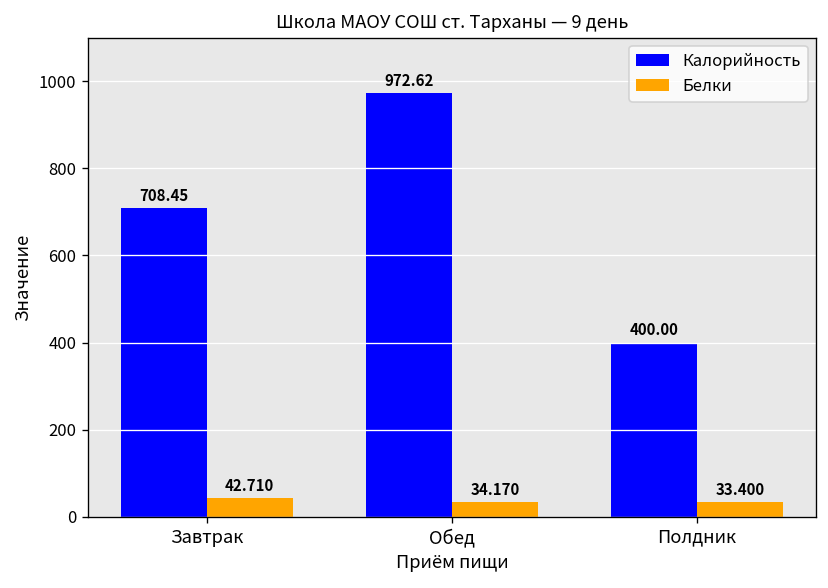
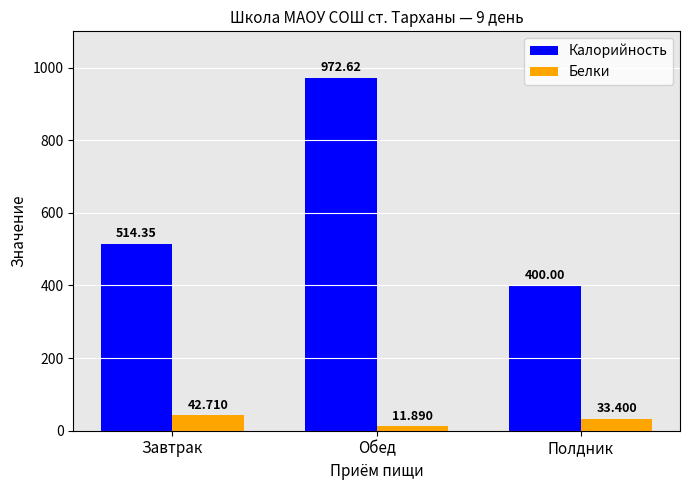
  {
    "Калорийность": {
-     "Завтрак": 708.45,
+     "Завтрак": 514.35,
      "Обед": 972.62,
      "Полдник": 400.00
    },
    "Белки": {
      "Завтрак": 42.710,
-     "Обед": 34.170,
+     "Обед": 11.890,
      "Полдник": 33.400
    }
  }
